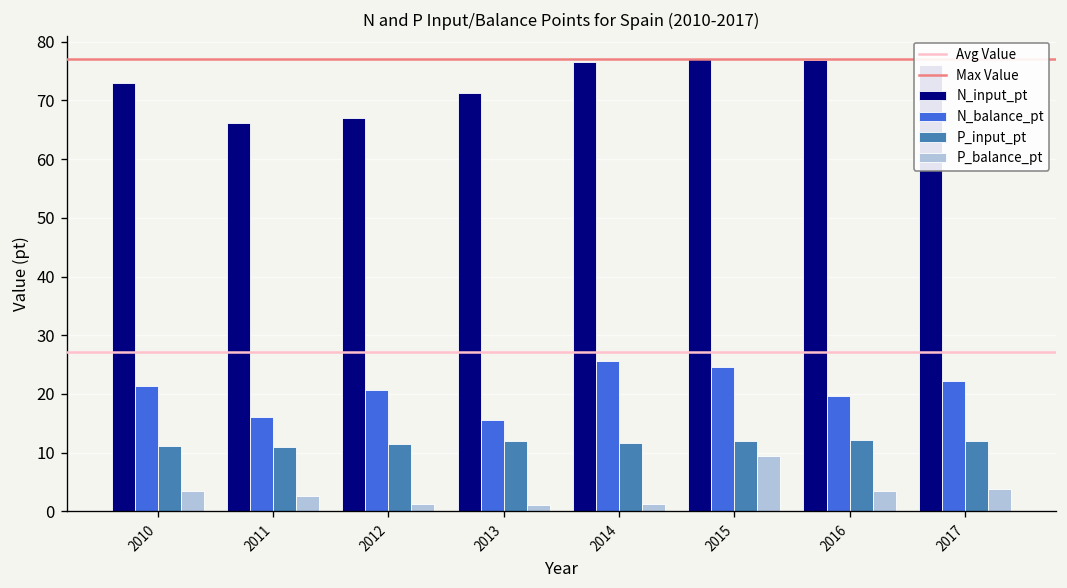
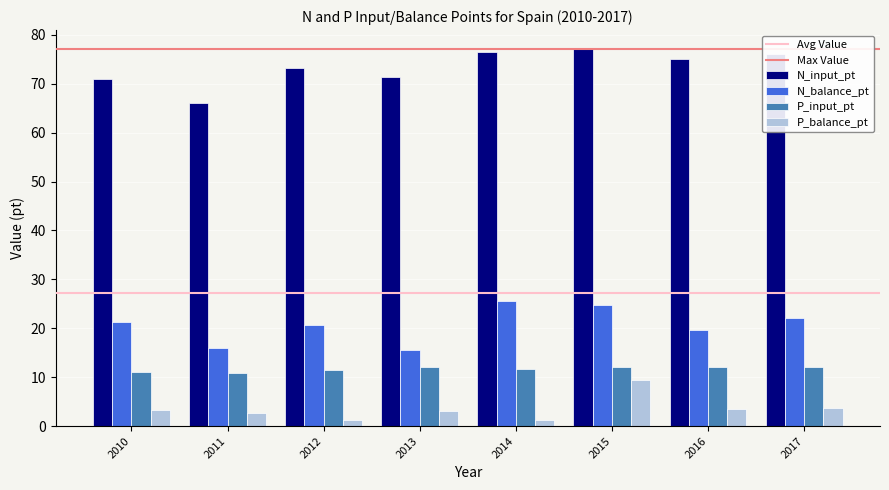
  {
    "N_input_pt": {
-     "2010": 73,
+     "2010": 71,
      "2011": 66,
-     "2012": 67,
+     "2012": 73,
      "2013": 71,
      "2014": 77,
      "2015": 77,
-     "2016": 77
+     "2016": 75
    },
    "P_balance_pt": {
      "2010": 3,
      "2011": 3,
      "2012": 1,
-     "2013": 1,
+     "2013": 3,
      "2014": 1,
      "2015": 9,
      "2016": 3,
      "2017": 4
    }
  }
